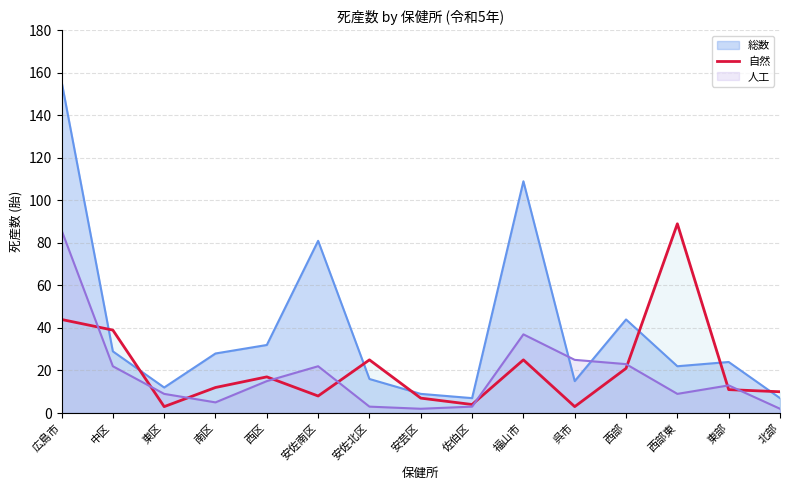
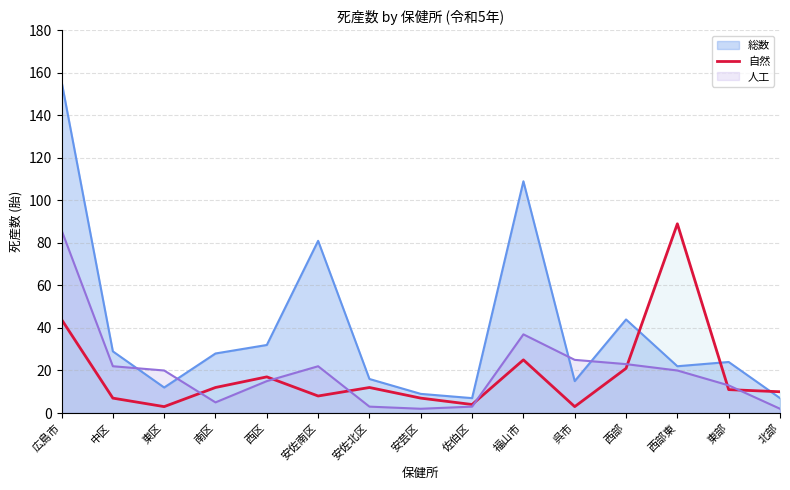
  {
    "総数": {
      "広島市": 156,
      "中区": 29,
      "東区": 12,
      "南区": 28,
      "西区": 32,
      "安佐南区": 81,
      "安佐北区": 16,
      "安芸区": 9,
      "佐伯区": 7,
      "福山市": 109,
      "呉市": 15,
      "西部": 44,
      "西部東": 22,
      "東部": 24,
      "北部": 7
    },
    "自然": {
      "広島市": 44,
-     "中区": 39,
+     "中区": 7,
      "東区": 3,
      "南区": 12,
      "西区": 17,
      "安佐南区": 8,
-     "安佐北区": 25,
+     "安佐北区": 12,
      "安芸区": 7,
      "福山市": 25,
      "呉市": 3,
      "西部": 21,
      "西部東": 89,
      "東部": 11,
      "北部": 10
    },
    "人工": {
      "広島市": 86,
      "中区": 22,
-     "東区": 9,
+     "東区": 20,
      "南区": 5,
      "西区": 15,
      "安佐南区": 22,
      "安佐北区": 3,
      "安芸区": 2,
      "福山市": 37,
      "呉市": 25,
      "西部": 23,
-     "西部東": 9,
+     "西部東": 20,
      "東部": 13,
      "北部": 2
    }
  }
